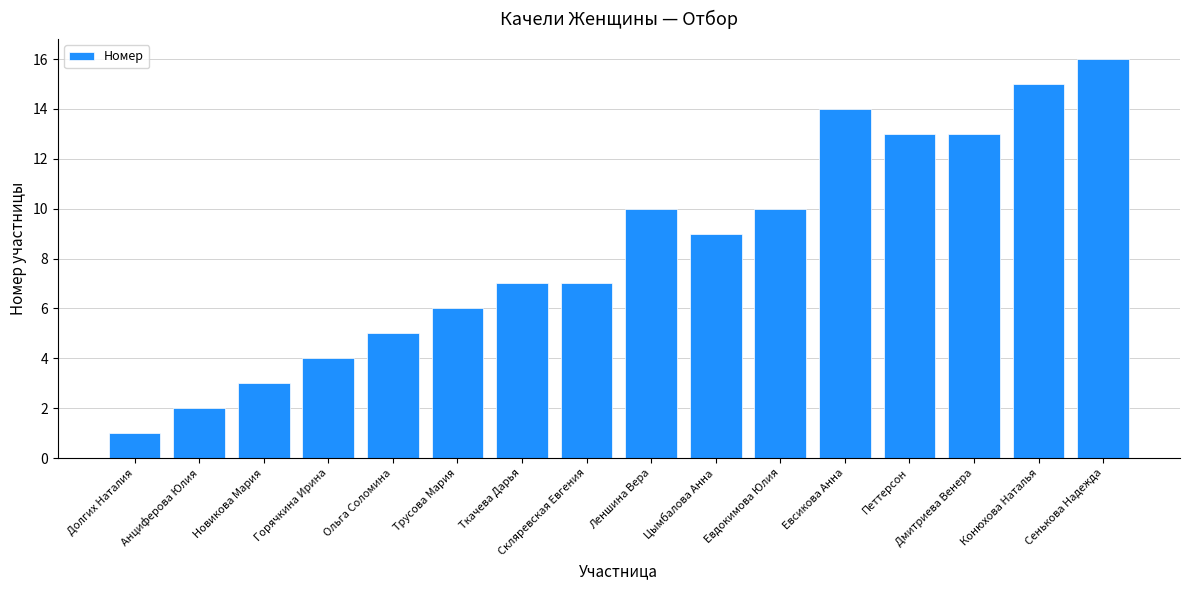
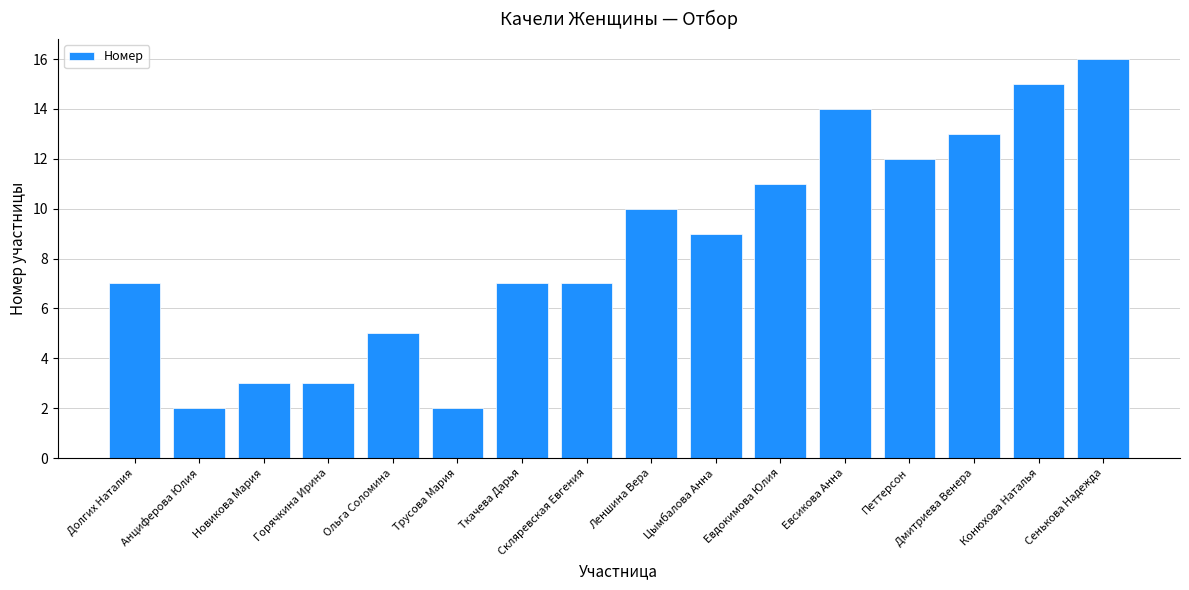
  {
-   "Долгих Наталия": 1,
+   "Долгих Наталия": 7,
    "Анциферова Юлия": 2,
    "Новикова Мария": 3,
-   "Горячкина Ирина": 4,
+   "Горячкина Ирина": 3,
    "Ольга Соломина": 5,
-   "Трусова Мария": 6,
+   "Трусова Мария": 2,
    "Ткачева Дарья": 7,
    "Скляревская Евгения": 7,
    "Леншина Вера": 10,
    "Цымбалова Анна": 9,
-   "Евдокимова Юлия": 10,
+   "Евдокимова Юлия": 11,
    "Евсикова Анна": 14,
-   "Петтерсон": 13,
+   "Петтерсон": 12,
    "Дмитриева Венера": 13,
    "Конюхова Наталья": 15,
    "Сенькова Надежда": 16
  }
